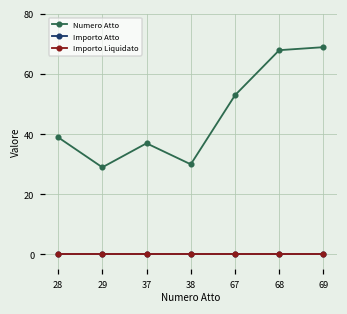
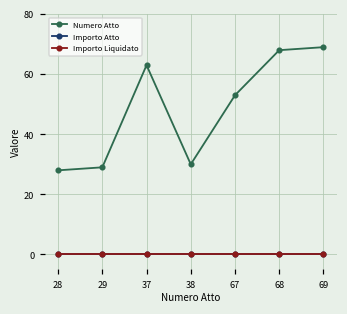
  {
    "Numero Atto": {
-     "28": 39,
+     "28": 28,
      "29": 29,
-     "37": 37,
+     "37": 63,
      "38": 30,
      "67": 53,
      "68": 68,
      "69": 69
    },
    "Importo Liquidato": {
      "28": 0,
      "29": 0,
      "37": 0,
      "38": 0,
      "67": 0,
      "68": 0,
      "69": 0
    }
  }
